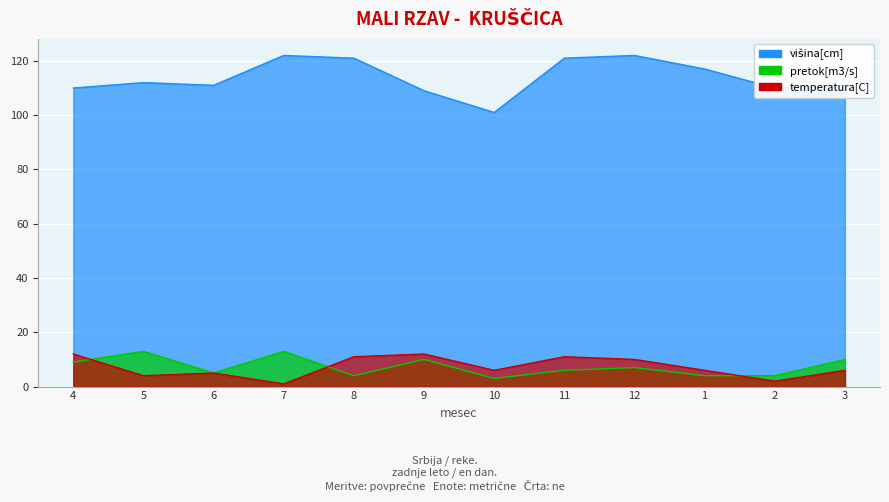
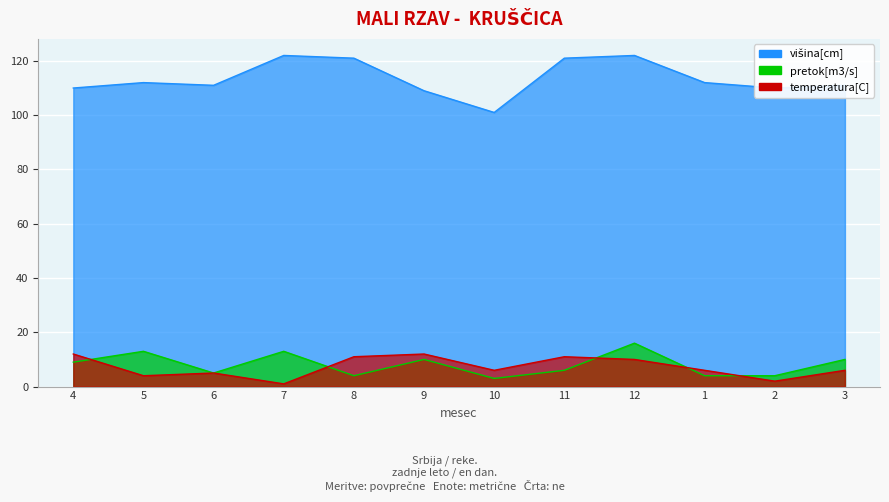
  {
    "višina[cm]": {
      "4": 110,
      "5": 112,
      "6": 111,
      "7": 122,
      "8": 121,
      "9": 109,
      "10": 101,
      "11": 121,
      "12": 122,
-     "1": 117
+     "1": 112
    },
    "pretok[m3/s]": {
      "4": 9,
      "5": 13,
      "7": 13,
      "8": 4,
      "9": 10,
      "10": 3,
      "11": 6,
-     "12": 7,
+     "12": 16,
      "1": 4,
      "2": 4,
      "3": 10
    },
    "temperatura[C]": {
      "4": 12,
      "5": 4,
      "7": 1,
      "8": 11,
      "9": 12,
      "10": 6,
      "11": 11,
      "12": 10,
      "1": 6,
      "2": 2,
      "3": 6
    }
  }
